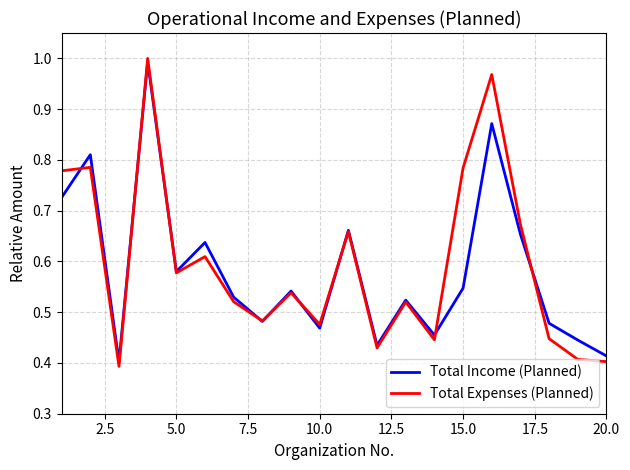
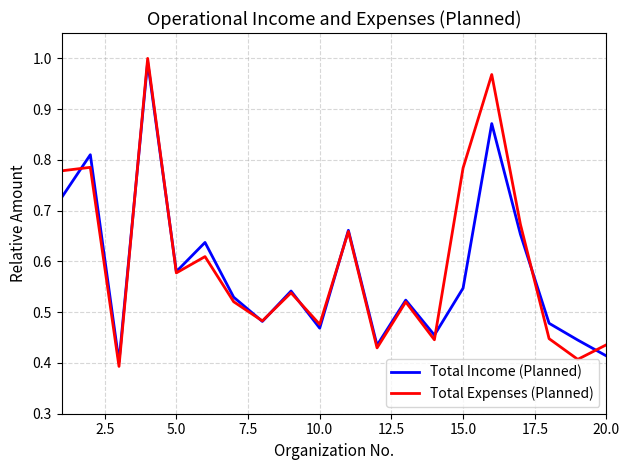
  {
    "Total Income (Planned)": {
      "10.0": 0.47,
      "15.0": 0.55,
      "20.0": 0.41
    },
    "Total Expenses (Planned)": {
      "10.0": 0.48,
      "15.0": 0.78,
-     "20.0": 0.40
+     "20.0": 0.44
    }
  }
